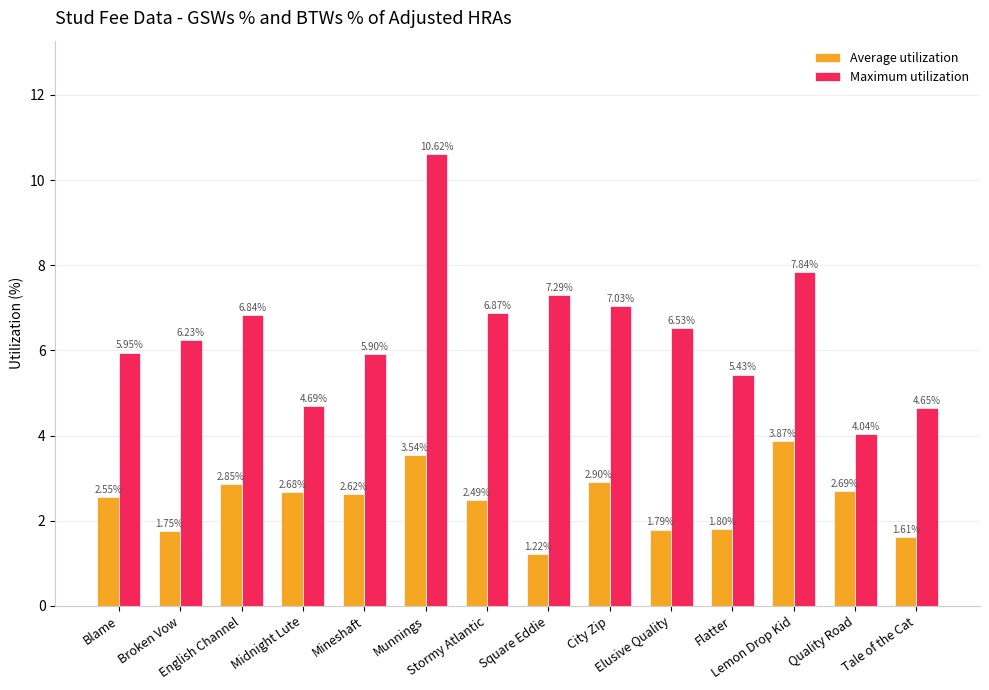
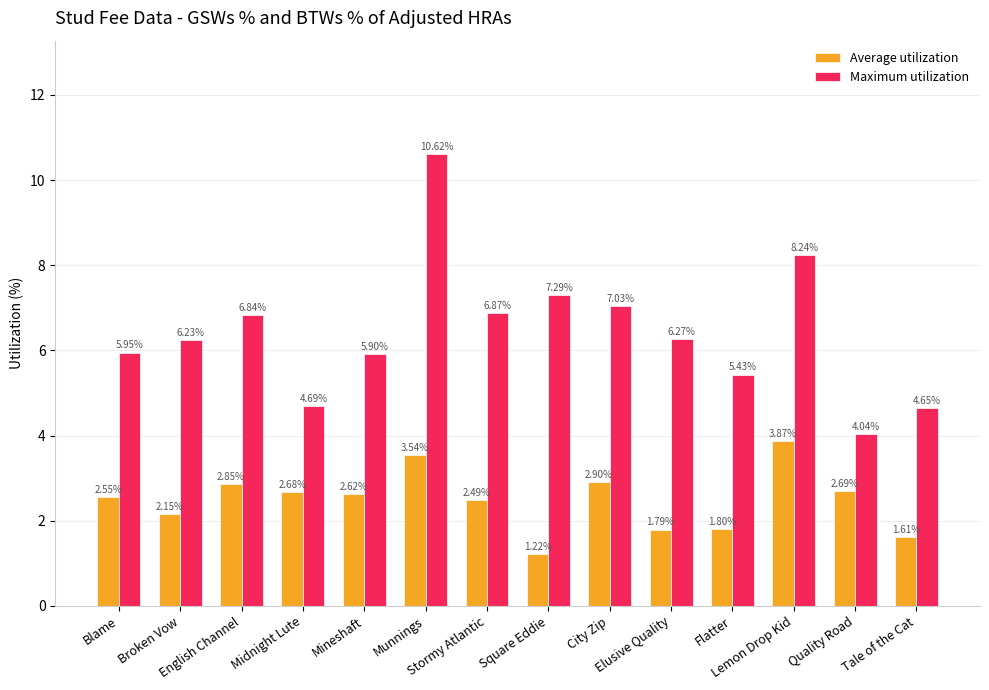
  {
    "Average utilization": {
      "Blame": "2.55%",
-     "Broken Vow": "1.75%",
+     "Broken Vow": "2.15%",
      "English Channel": "2.85%",
      "Midnight Lute": "2.68%",
      "Mineshaft": "2.62%",
      "Munnings": "3.54%",
      "Stormy Atlantic": "2.49%",
      "Square Eddie": "1.22%",
      "City Zip": "2.90%",
      "Elusive Quality": "1.79%",
      "Flatter": "1.80%",
      "Lemon Drop Kid": "3.87%",
      "Quality Road": "2.69%",
      "Tale of the Cat": "1.61%"
    },
    "Maximum utilization": {
      "Blame": "5.95%",
      "Broken Vow": "6.23%",
      "English Channel": "6.84%",
      "Midnight Lute": "4.69%",
      "Mineshaft": "5.90%",
      "Munnings": "10.62%",
      "Stormy Atlantic": "6.87%",
      "Square Eddie": "7.29%",
      "City Zip": "7.03%",
-     "Elusive Quality": "6.53%",
+     "Elusive Quality": "6.27%",
      "Flatter": "5.43%",
-     "Lemon Drop Kid": "7.84%",
+     "Lemon Drop Kid": "8.24%",
      "Quality Road": "4.04%",
      "Tale of the Cat": "4.65%"
    }
  }
